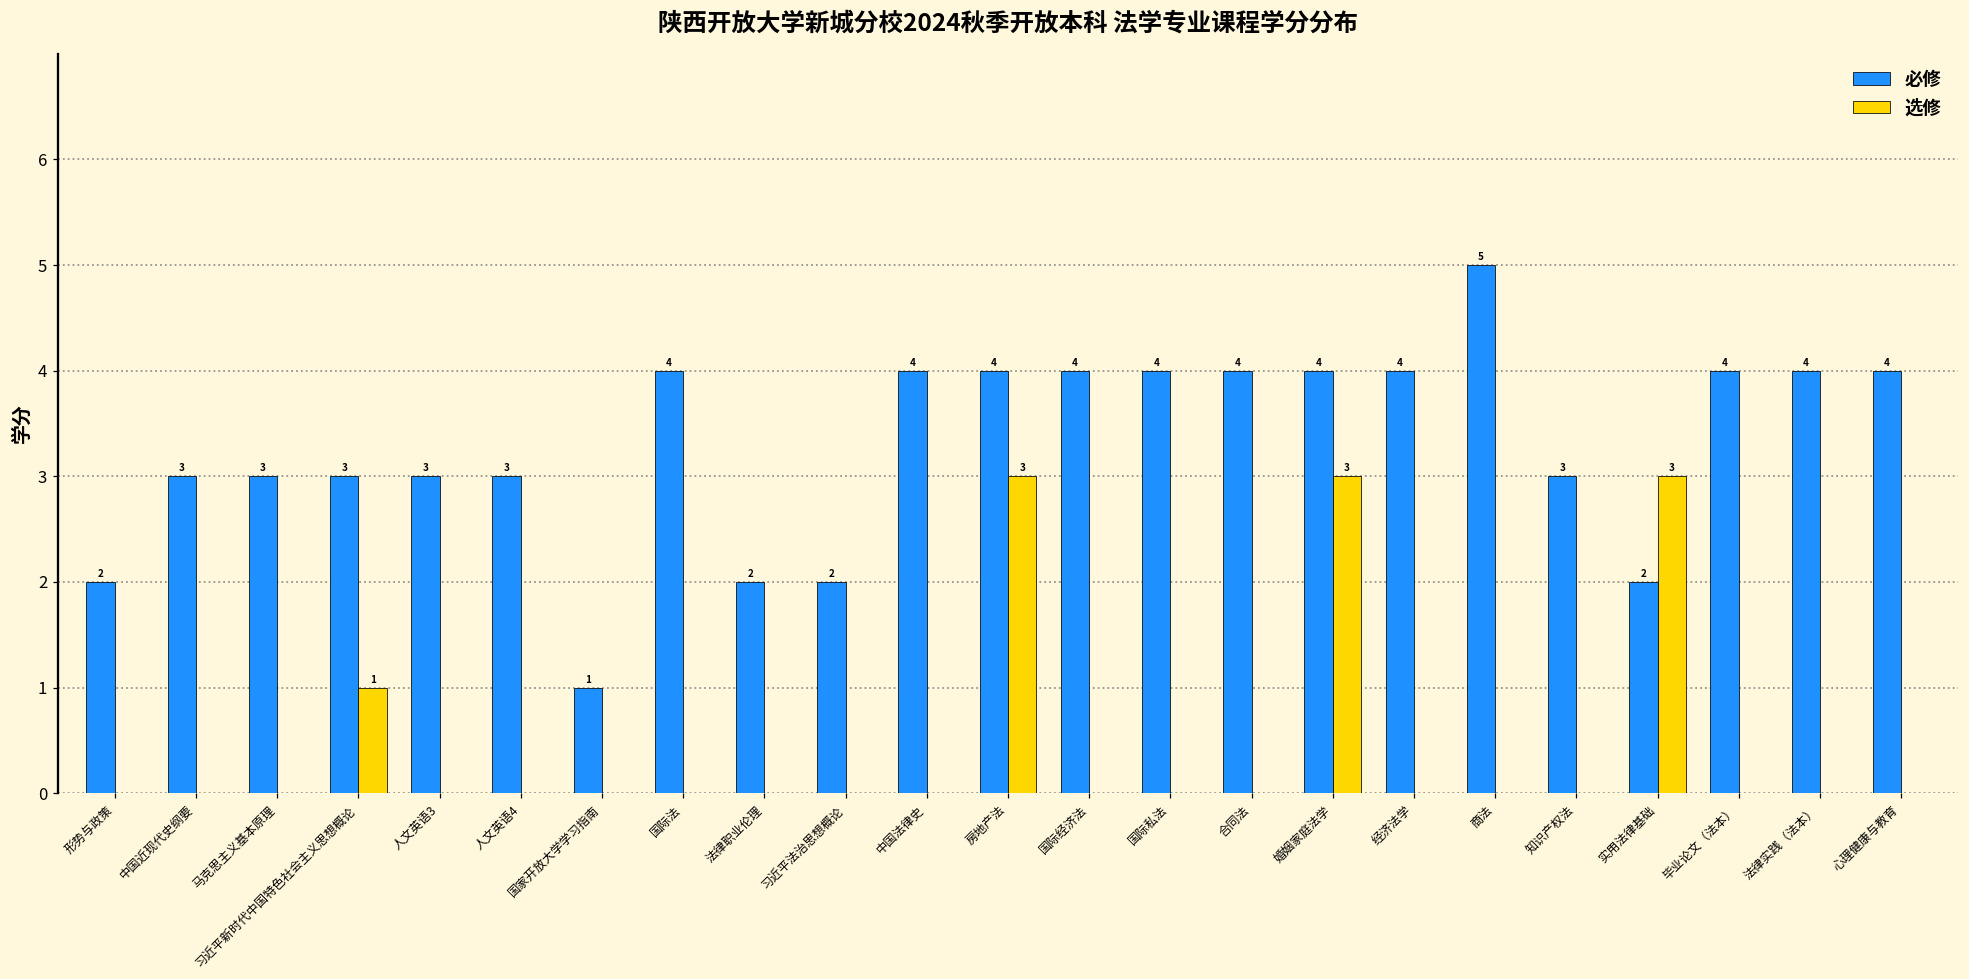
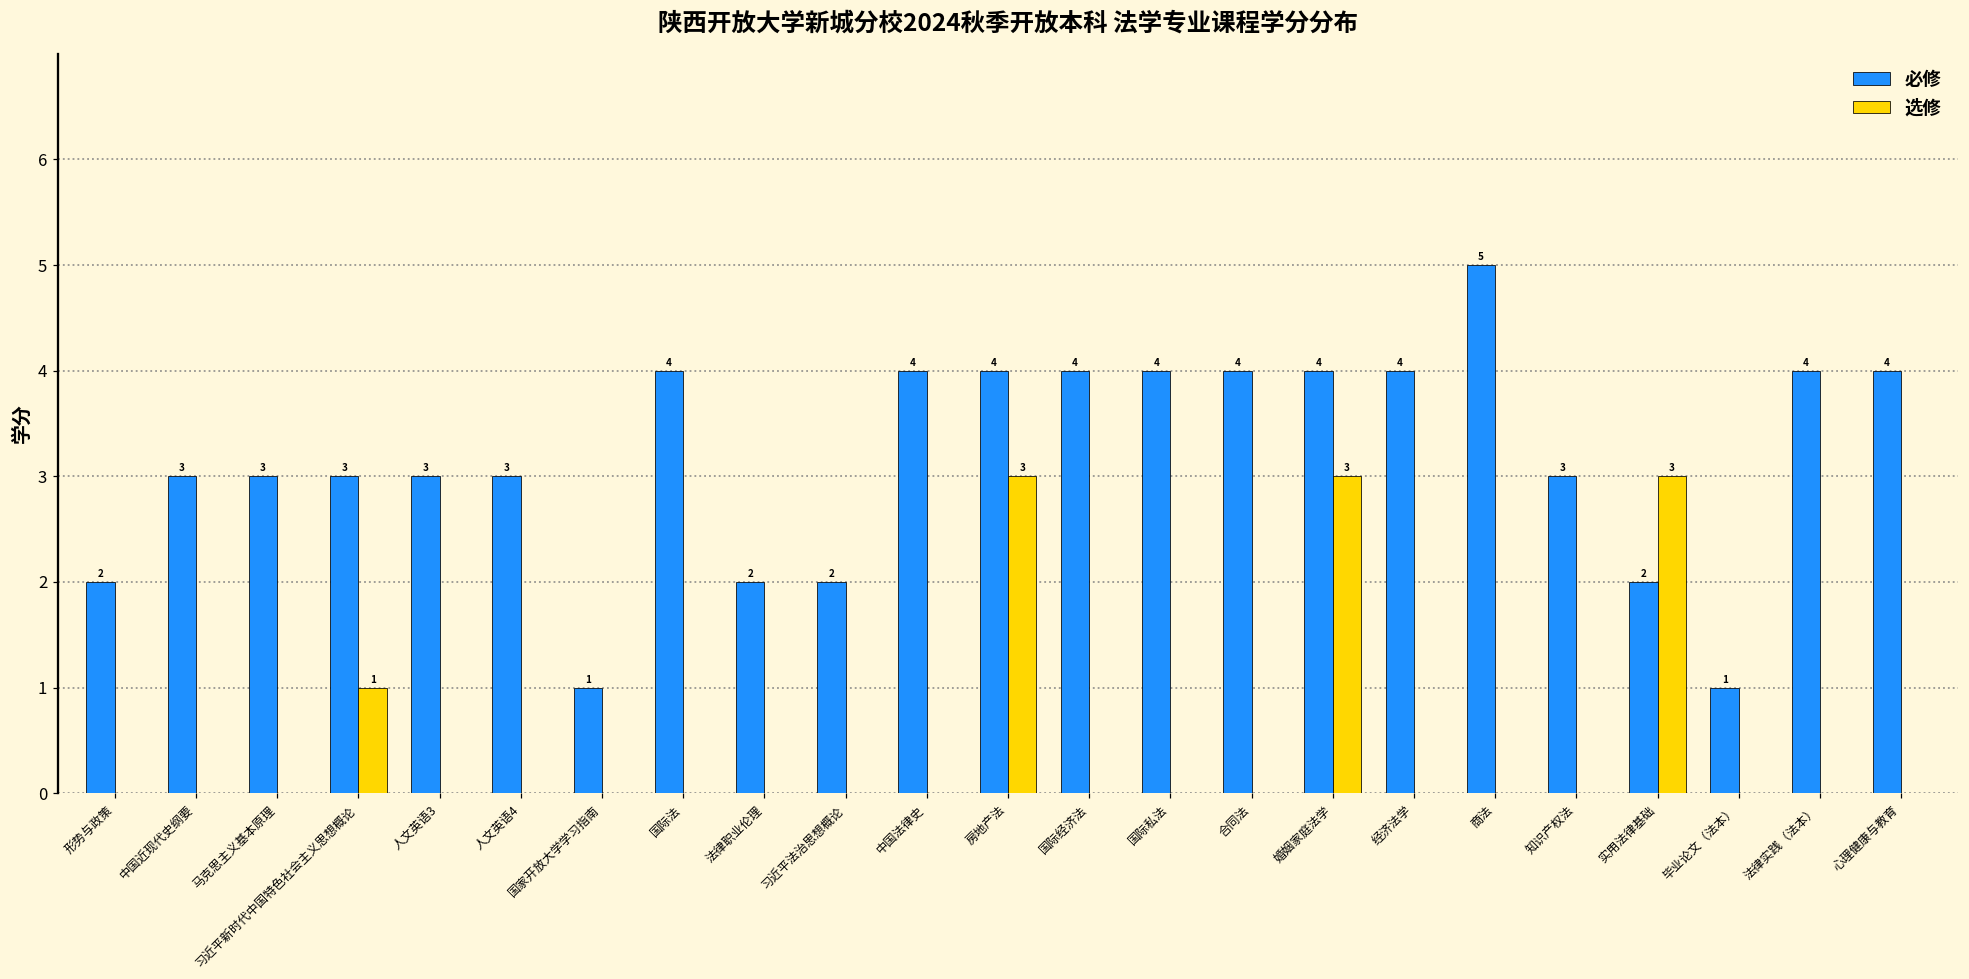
  {
    "必修": {
      "形势与政策": 2,
      "中国近现代史纲要": 3,
      "马克思主义基本原理": 3,
      "习近平新时代中国特色社会主义思想概论": 3,
      "人文英语3": 3,
      "人文英语4": 3,
      "国家开放大学学习指南": 1,
      "国际法": 4,
      "法律职业伦理": 2,
      "习近平法治思想概论": 2,
      "中国法律史": 4,
      "房地产法": 4,
      "国际经济法": 4,
      "国际私法": 4,
      "合同法": 4,
      "婚姻家庭法学": 4,
      "经济法学": 4,
      "商法": 5,
      "知识产权法": 3,
      "实用法律基础": 2,
-     "毕业论文（法本）": 4,
+     "毕业论文（法本）": 1,
      "法律实践（法本）": 4,
      "心理健康与教育": 4
    },
    "选修": {
      "习近平新时代中国特色社会主义思想概论": 1,
      "房地产法": 3,
      "婚姻家庭法学": 3,
      "实用法律基础": 3
    }
  }
